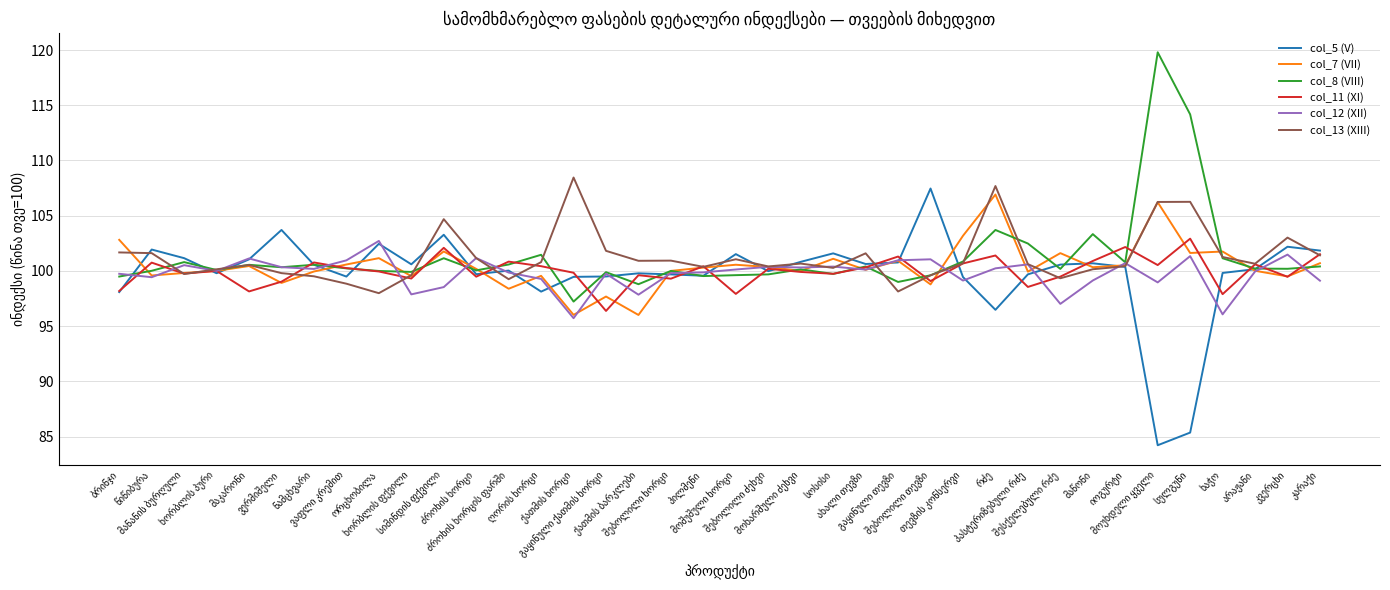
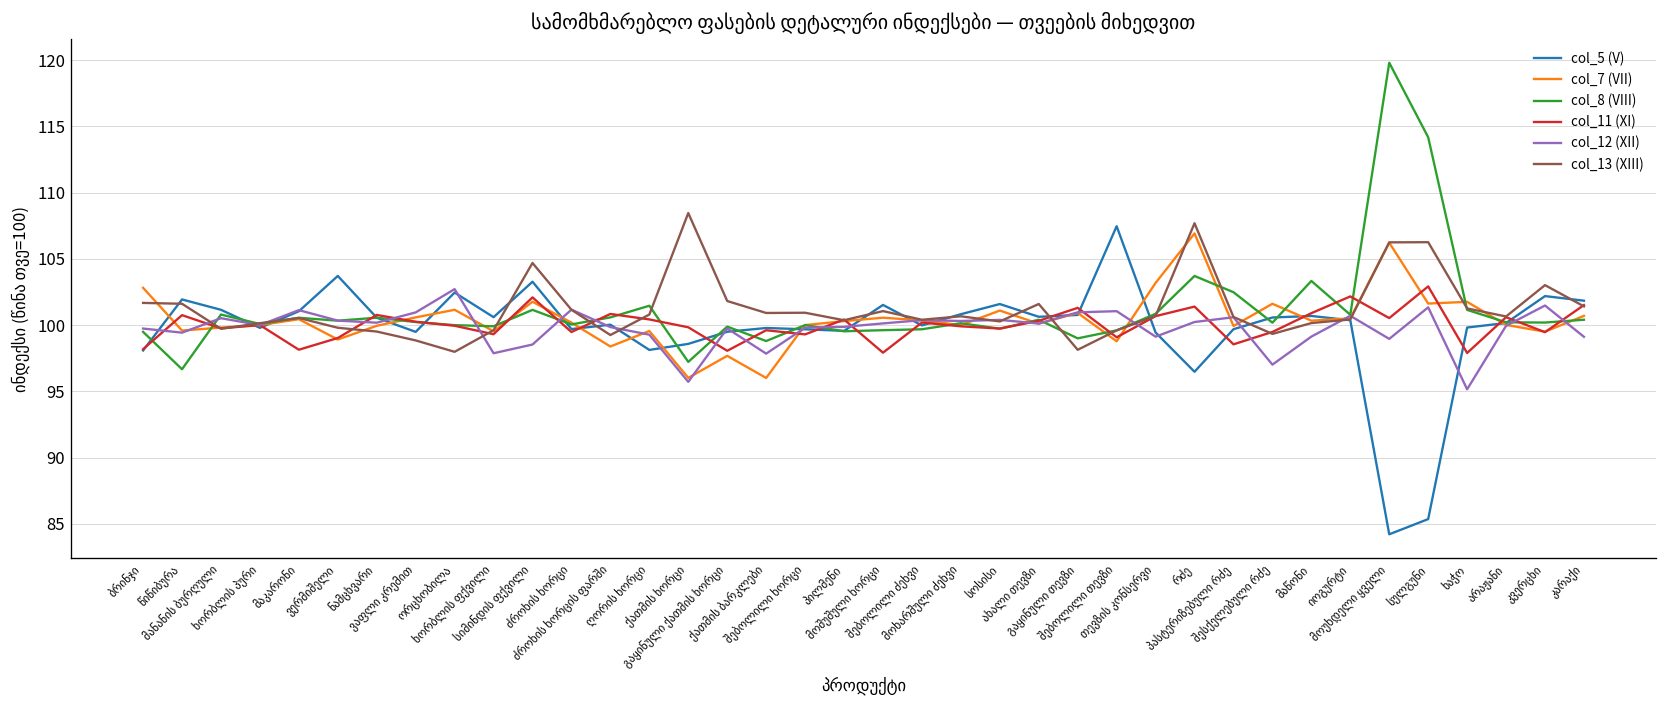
  {
    "col_5 (V)": {
      "წიწიბურა": 101.9,
      "მანანის ბურღული": 101.2,
      "ვერმიშელი": 103.7,
      "ვაფლი კრემით": 99.5,
      "ორცხობილა": 102.5,
      "ხორბლის ფქვილი": 100.6,
      "სიმინდის ფქვილი": 103.3,
      "ღორის ხორცი": 98.1,
-     "ქათმის ხორცი": 99.5,
+     "ქათმის ხორცი": 98.6,
      "გაყინული ქათმის ხორცი": 99.5,
      "მოშუშული ხორცი": 101.5,
      "სოსისი": 101.6,
      "შებოლილი თევზი": 107.5,
      "თევზის კონსერვი": 99.4,
      "რძე": 96.5,
      "პასტერიზებული რძე": 99.7,
      "შესქელებული რძე": 100.6,
      "მოუხდელი ყველი": 84.2,
      "სულგუნი": 85.4,
      "ხაჭო": 99.8,
      "კვერცხი": 102.2,
      "კარაქი": 101.8
    },
    "col_7 (VII)": {
      "ბრინჯი": 102.8,
      "ნამცხვარი": 99.9,
      "ვაფლი კრემით": 100.6,
      "ორცხობილა": 101.2,
      "სიმინდის ფქვილი": 101.8,
      "ძროხის ხორცის ფარში": 98.4,
      "ღორის ხორცი": 99.6,
      "ქათმის ხორცი": 96.0,
      "გაყინული ქათმის ხორცი": 97.7,
      "ქათმის ბარკლები": 96.0,
      "მოშუშული ხორცი": 100.6,
      "სოსისი": 101.1,
      "შებოლილი თევზი": 98.8,
      "თევზის კონსერვი": 103.2,
      "რძე": 106.9,
      "პასტერიზებული რძე": 99.9,
      "შესქელებული რძე": 101.6,
      "სულგუნი": 101.6,
      "ხაჭო": 101.8,
      "კარაქი": 100.7
    },
    "col_8 (VIII)": {
      "ბრინჯი": 99.5,
-     "წიწიბურა": 100.0,
+     "წიწიბურა": 96.7,
      "მანანის ბურღული": 100.8,
      "ხორბლის ფქვილი": 99.9,
      "სიმინდის ფქვილი": 101.1,
      "ძროხის ხორცის ფარში": 100.6,
      "ღორის ხორცი": 101.5,
      "ქათმის ხორცი": 97.2,
      "ქათმის ბარკლები": 98.8,
      "მოშუშული ხორცი": 99.6,
      "შებოლილი ძეხვი": 99.7,
      "გაყინული თევზი": 99.0,
      "რძე": 103.7,
      "პასტერიზებული რძე": 102.5,
      "შესქელებული რძე": 100.2,
      "მაწონი": 103.3,
      "მოუხდელი ყველი": 119.8,
      "სულგუნი": 114.2,
      "კვერცხი": 100.2,
      "კარაქი": 100.4
    },
    "col_11 (XI)": {
      "წიწიბურა": 100.8,
      "მაკარონი": 98.1,
      "სიმინდის ფქვილი": 102.1,
      "ძროხის ხორცის ფარში": 100.8,
      "ღორის ხორცი": 100.4,
      "ქათმის ხორცი": 99.8,
-     "გაყინული ქათმის ხორცი": 96.4,
+     "გაყინული ქათმის ხორცი": 98.1,
      "შებოლილი ხორცი": 99.3,
      "მოშუშული ხორცი": 97.9,
      "გაყინული თევზი": 101.3,
      "შებოლილი თევზი": 99.1,
      "რძე": 101.4,
      "პასტერიზებული რძე": 98.5,
      "იოგურტი": 102.2,
      "მოუხდელი ყველი": 100.5,
      "სულგუნი": 102.9,
      "ხაჭო": 97.9
    },
    "col_12 (XII)": {
      "ბრინჯი": 99.7,
      "მანანის ბურღული": 100.5,
      "ნამცხვარი": 100.2,
      "ვაფლი კრემით": 101.0,
      "ორცხობილა": 102.7,
      "ხორბლის ფქვილი": 97.9,
      "სიმინდის ფქვილი": 98.5,
      "ღორის ხორცი": 99.3,
      "ქათმის ხორცი": 95.7,
      "ქათმის ბარკლები": 97.8,
      "პილმენი": 99.9,
      "მოშუშული ხორცი": 100.1,
      "შებოლილი თევზი": 101.0,
      "თევზის კონსერვი": 99.1,
      "რძე": 100.2,
      "შესქელებული რძე": 97.0,
      "მაწონი": 99.1,
      "მოუხდელი ყველი": 99.0,
      "სულგუნი": 101.3,
-     "ხაჭო": 96.1,
+     "ხაჭო": 95.2,
      "კვერცხი": 101.5,
      "კარაქი": 99.1
    },
    "col_13 (XIII)": {
      "ბრინჯი": 101.7,
      "წიწიბურა": 101.6,
      "ვერმიშელი": 99.8,
      "ნამცხვარი": 99.5,
      "ვაფლი კრემით": 98.8,
      "ორცხობილა": 98.0,
      "სიმინდის ფქვილი": 104.7,
      "ძროხის ხორცის ფარში": 99.2,
      "ღორის ხორცი": 100.8,
      "ქათმის ხორცი": 108.5,
      "გაყინული ქათმის ხორცი": 101.8,
      "ქათმის ბარკლები": 100.9,
      "შებოლილი ხორცი": 100.9,
      "მოშუშული ხორცი": 101.1,
      "ახალი თევზი": 101.6,
      "გაყინული თევზი": 98.1,
      "რძე": 107.7,
      "სულგუნი": 106.3,
      "კვერცხი": 103.0
    }
  }
